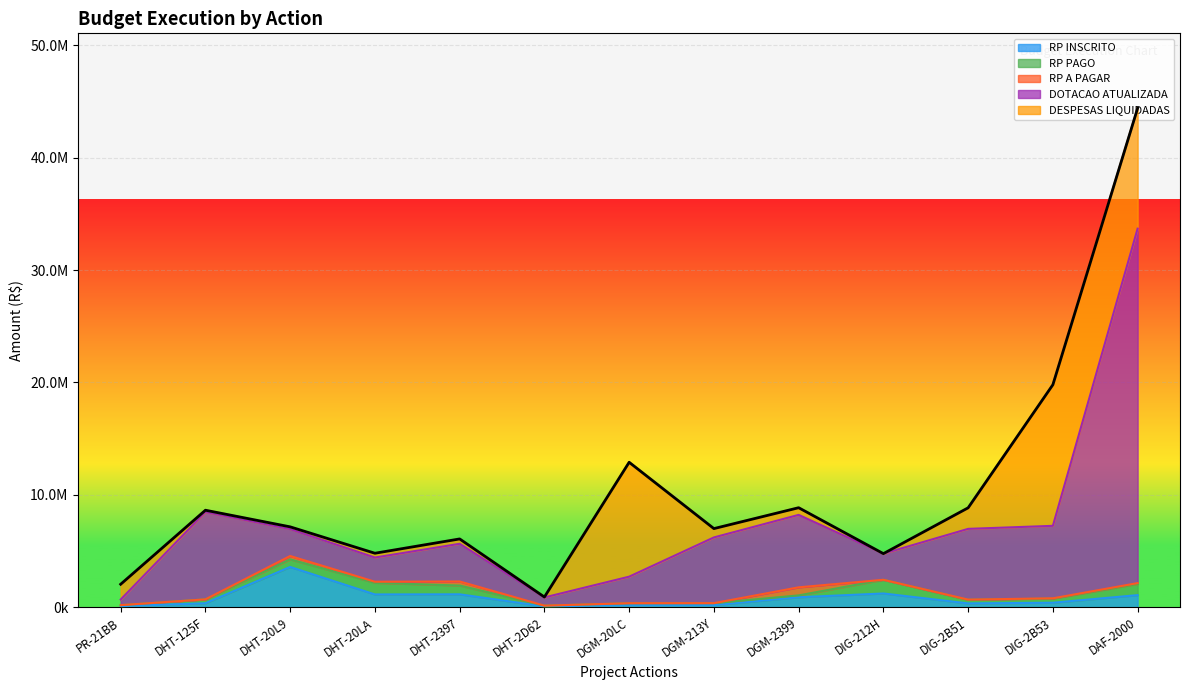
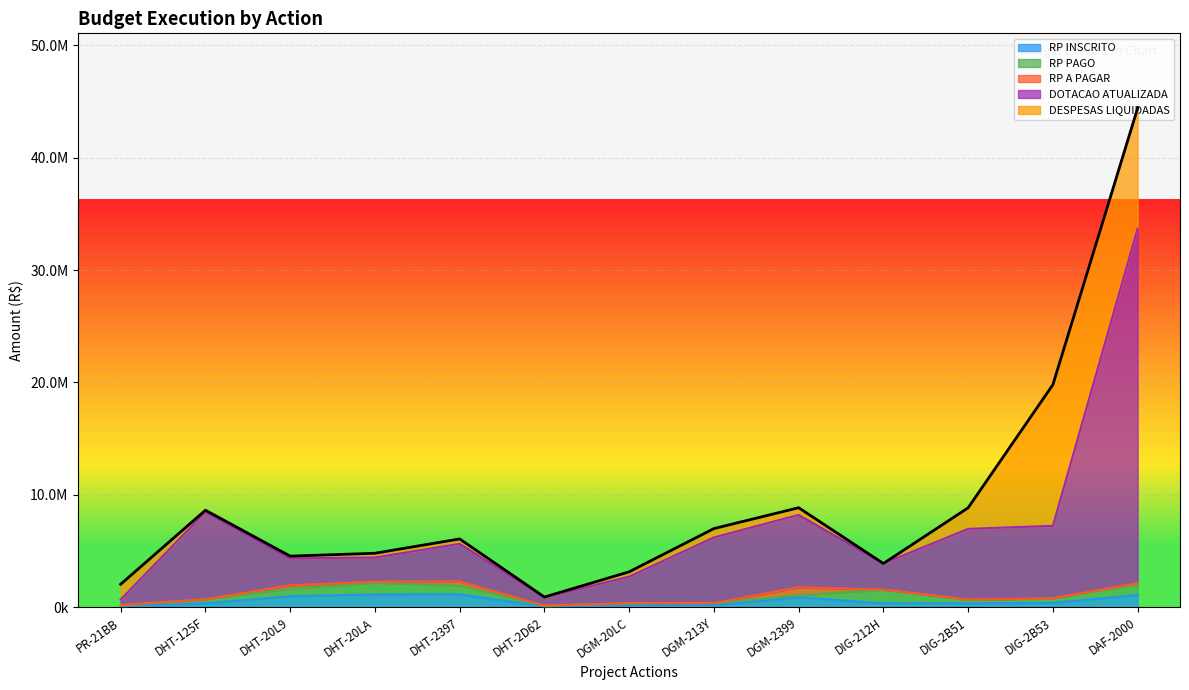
  {
    "RP INSCRITO": {
      "DHT-125F": 300000,
-     "DHT-20L9": 3600000,
+     "DHT-20L9": 1000000,
      "DHT-20LA": 1100000,
      "DHT-2397": 1100000,
-     "DIG-212H": 1200000,
+     "DIG-212H": 300000,
      "DIG-2B51": 300000,
      "DIG-2B53": 400000,
      "DAF-2000": 1100000
    },
    "RP PAGO": {
      "DHT-20L9": 700000,
      "DHT-2397": 800000
    },
    "RP A PAGAR": {
      "DHT-20L9": 300000,
      "DHT-2397": 400000,
      "DGM-2399": 700000
    },
    "DOTACAO ATUALIZADA": {
      "PR-21BB": 500000,
      "DHT-20LA": 2200000,
      "DHT-2397": 3400000,
      "DGM-20LC": 2400000,
      "DGM-213Y": 5900000,
      "DGM-2399": 6500000,
      "DIG-2B51": 6300000,
      "DIG-2B53": 6500000,
      "DAF-2000": 31500000
    },
    "DESPESAS LIQUIDADAS": {
      "PR-21BB": 1400000,
      "DHT-20LA": 400000,
      "DHT-2397": 400000,
-     "DGM-20LC": 10200000,
+     "DGM-20LC": 400000,
      "DGM-213Y": 800000,
      "DGM-2399": 600000,
      "DIG-2B51": 1900000,
      "DIG-2B53": 12600000
    }
  }
